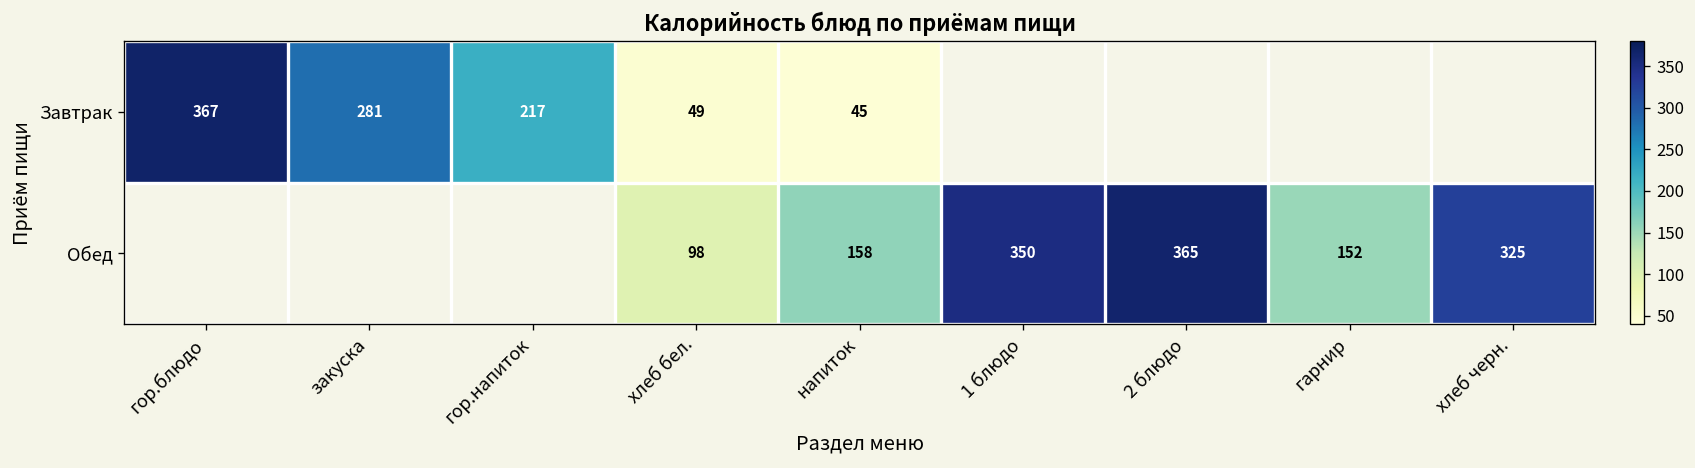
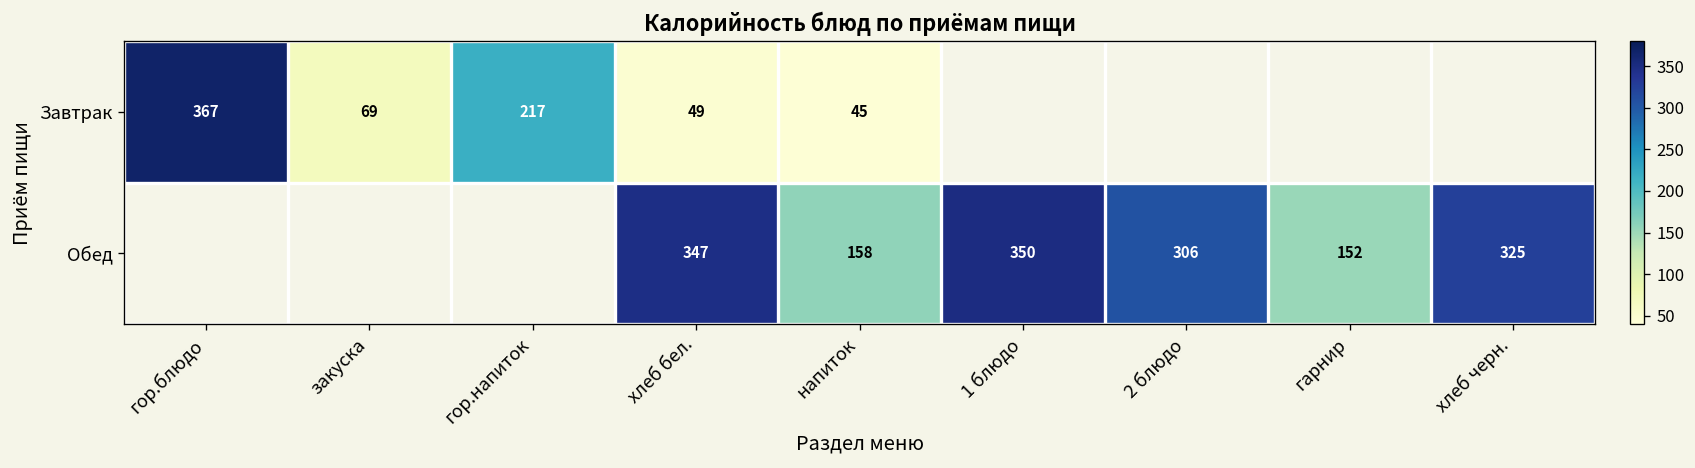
  {
    "Завтрак": {
      "гор.блюдо": 367,
-     "закуска": 281,
+     "закуска": 69,
      "гор.напиток": 217,
      "хлеб бел.": 49,
      "напиток": 45
    },
    "Обед": {
-     "хлеб бел.": 98,
+     "хлеб бел.": 347,
      "напиток": 158,
      "1 блюдо": 350,
-     "2 блюдо": 365,
+     "2 блюдо": 306,
      "гарнир": 152,
      "хлеб черн.": 325
    }
  }
